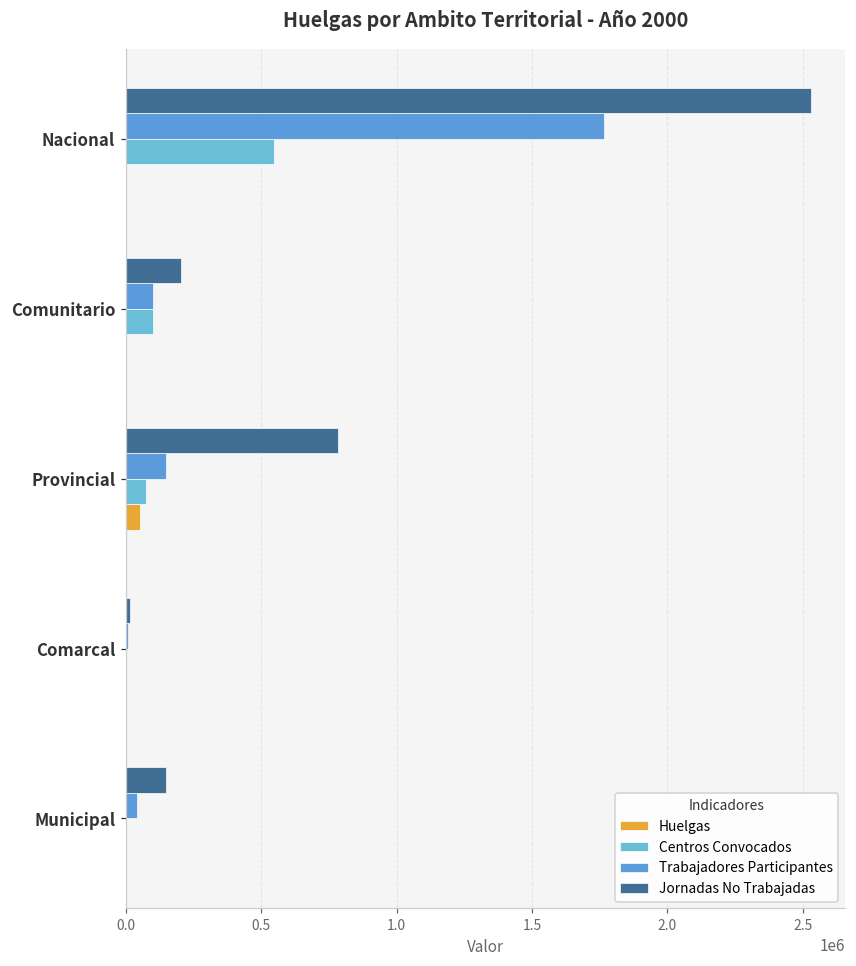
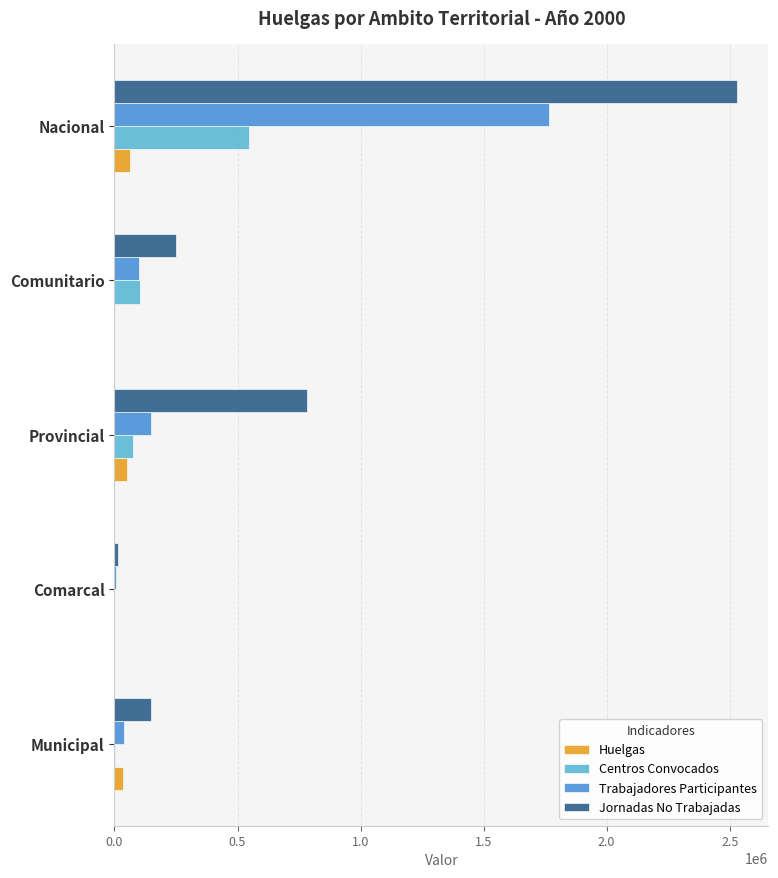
  {
    "Huelgas": {
-     "Nacional": 0,
+     "Nacional": 60000,
      "Provincial": 50000,
-     "Municipal": 0
+     "Municipal": 30000
    },
    "Jornadas No Trabajadas": {
      "Nacional": 2530000,
-     "Comunitario": 200000,
+     "Comunitario": 250000,
      "Provincial": 780000,
      "Comarcal": 20000,
      "Municipal": 150000
    }
  }
